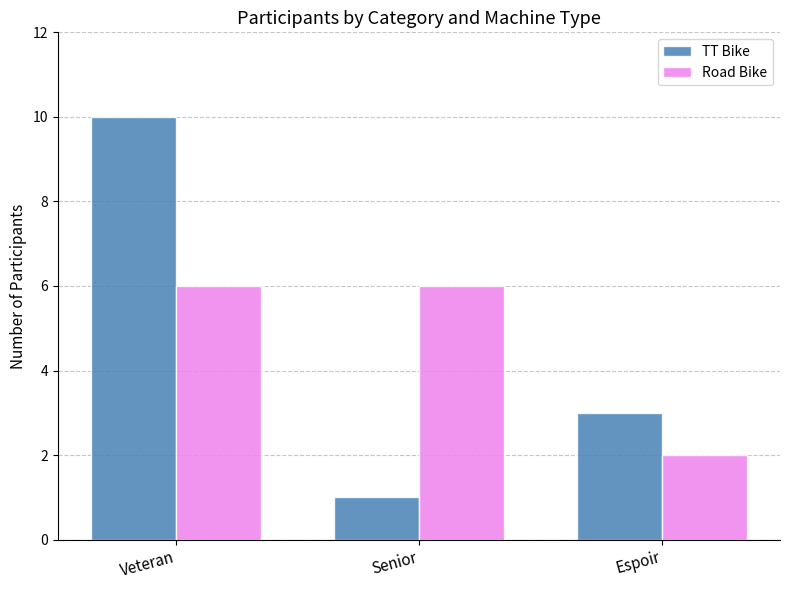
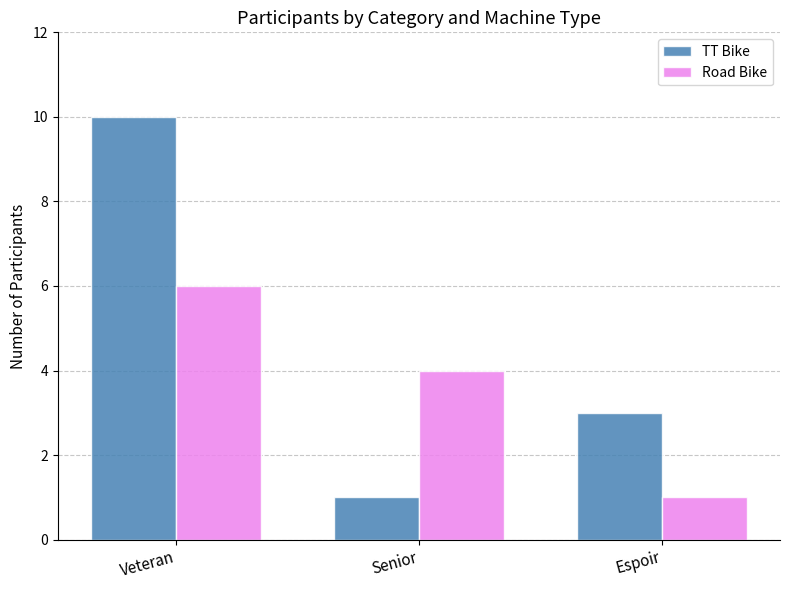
  {
    "TT Bike": {
      "Veteran": 10,
      "Senior": 1,
      "Espoir": 3
    },
    "Road Bike": {
      "Veteran": 6,
-     "Senior": 6,
-     "Espoir": 2
+     "Senior": 4,
+     "Espoir": 1
    }
  }
